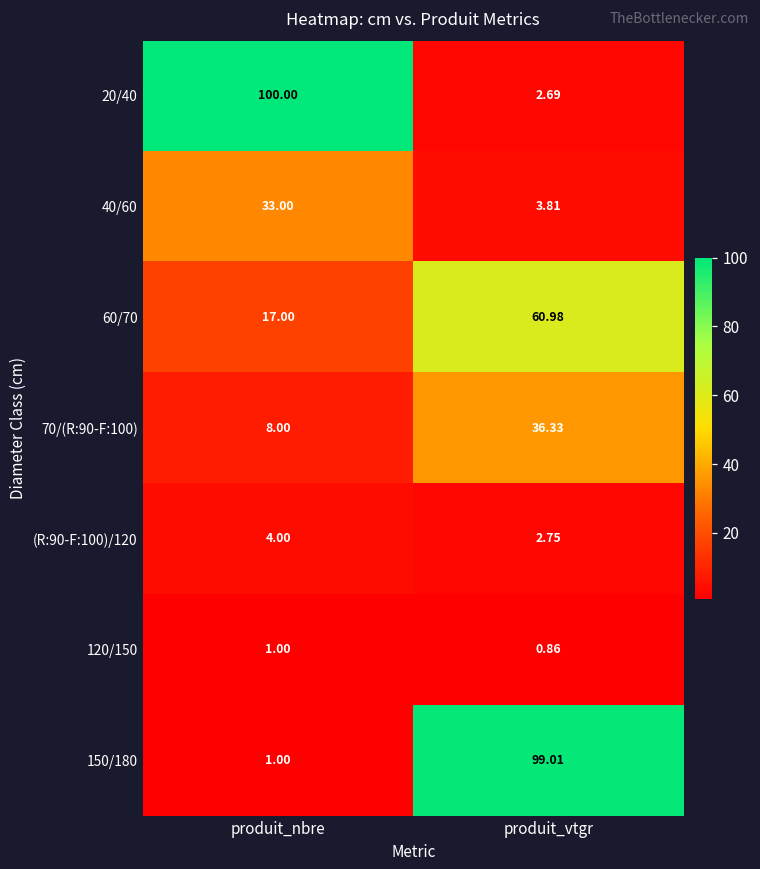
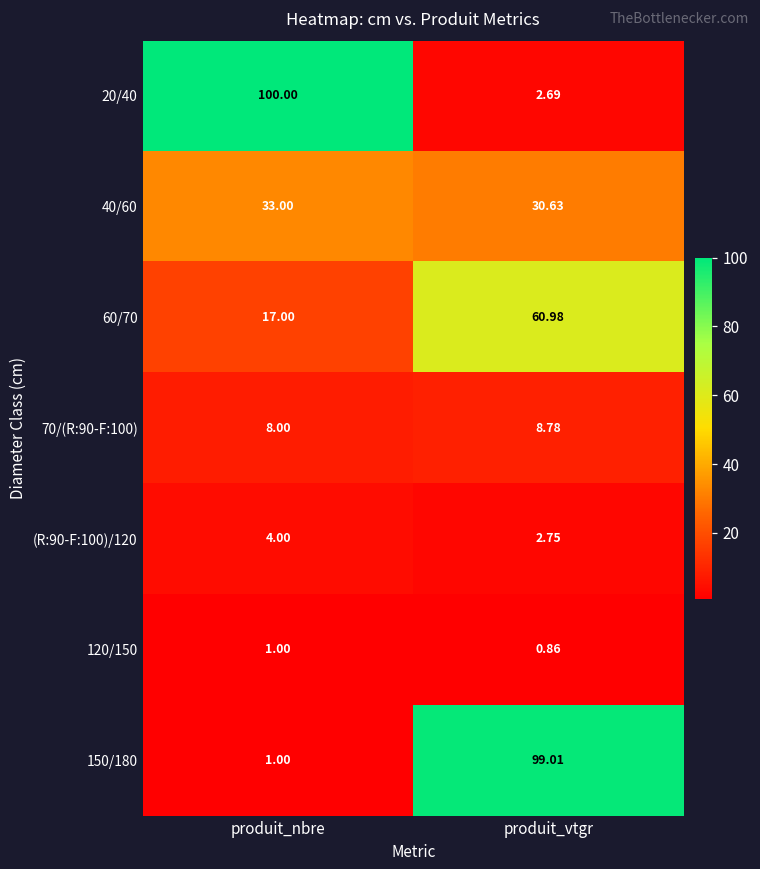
  {
    "20/40": {
      "produit_nbre": 100.00,
      "produit_vtgr": 2.69
    },
    "40/60": {
      "produit_nbre": 33.00,
-     "produit_vtgr": 3.81
+     "produit_vtgr": 30.63
    },
    "60/70": {
      "produit_nbre": 17.00,
      "produit_vtgr": 60.98
    },
    "70/(R:90-F:100)": {
      "produit_nbre": 8.00,
-     "produit_vtgr": 36.33
+     "produit_vtgr": 8.78
    },
    "(R:90-F:100)/120": {
      "produit_nbre": 4.00,
      "produit_vtgr": 2.75
    },
    "120/150": {
      "produit_nbre": 1.00,
      "produit_vtgr": 0.86
    },
    "150/180": {
      "produit_nbre": 1.00,
      "produit_vtgr": 99.01
    }
  }
